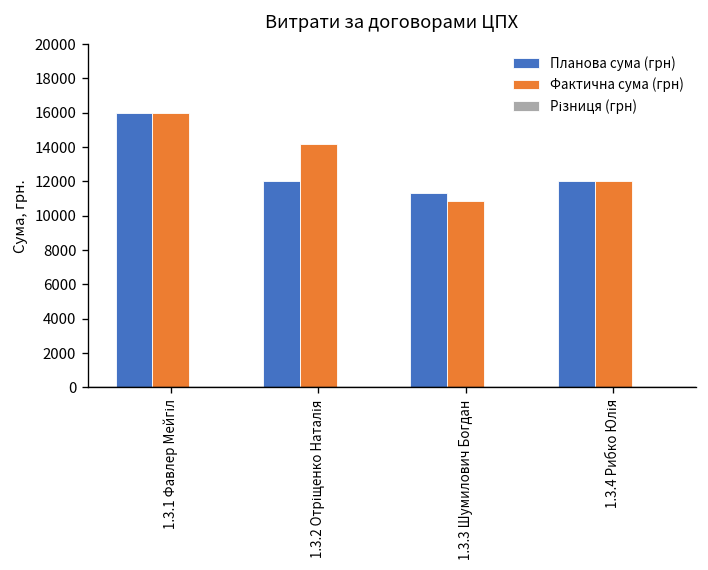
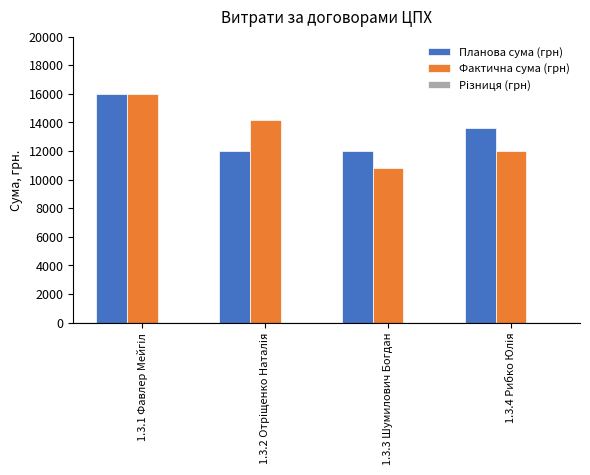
  {
    "Планова сума (грн)": {
      "1.3.1 Фавлер Мейгіл": 16000,
      "1.3.2 Отріщенко Наталія": 12000,
-     "1.3.3 Шумилович Богдан": 11300,
-     "1.3.4 Рибко Юлія": 12000
+     "1.3.3 Шумилович Богдан": 12000,
+     "1.3.4 Рибко Юлія": 13600
    },
    "Фактична сума (грн)": {
      "1.3.1 Фавлер Мейгіл": 16000,
      "1.3.2 Отріщенко Наталія": 14200,
      "1.3.3 Шумилович Богдан": 10800,
      "1.3.4 Рибко Юлія": 12000
    },
    "Різниця (грн)": {
      "1.3.1 Фавлер Мейгіл": 0,
      "1.3.2 Отріщенко Наталія": 0,
      "1.3.3 Шумилович Богдан": 0,
      "1.3.4 Рибко Юлія": 0
    }
  }
